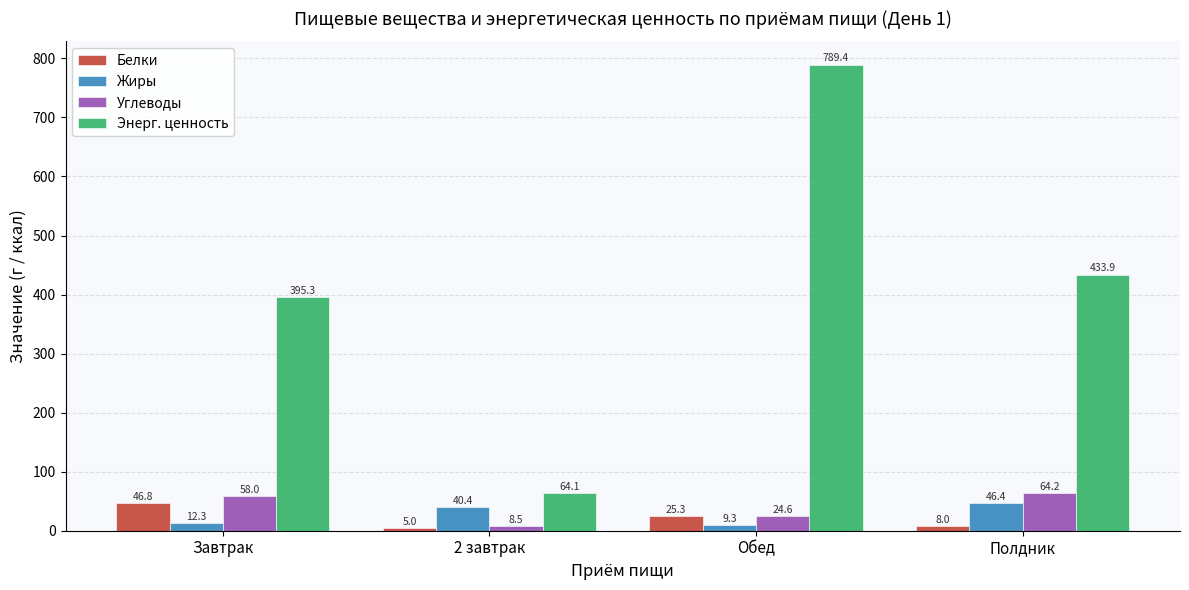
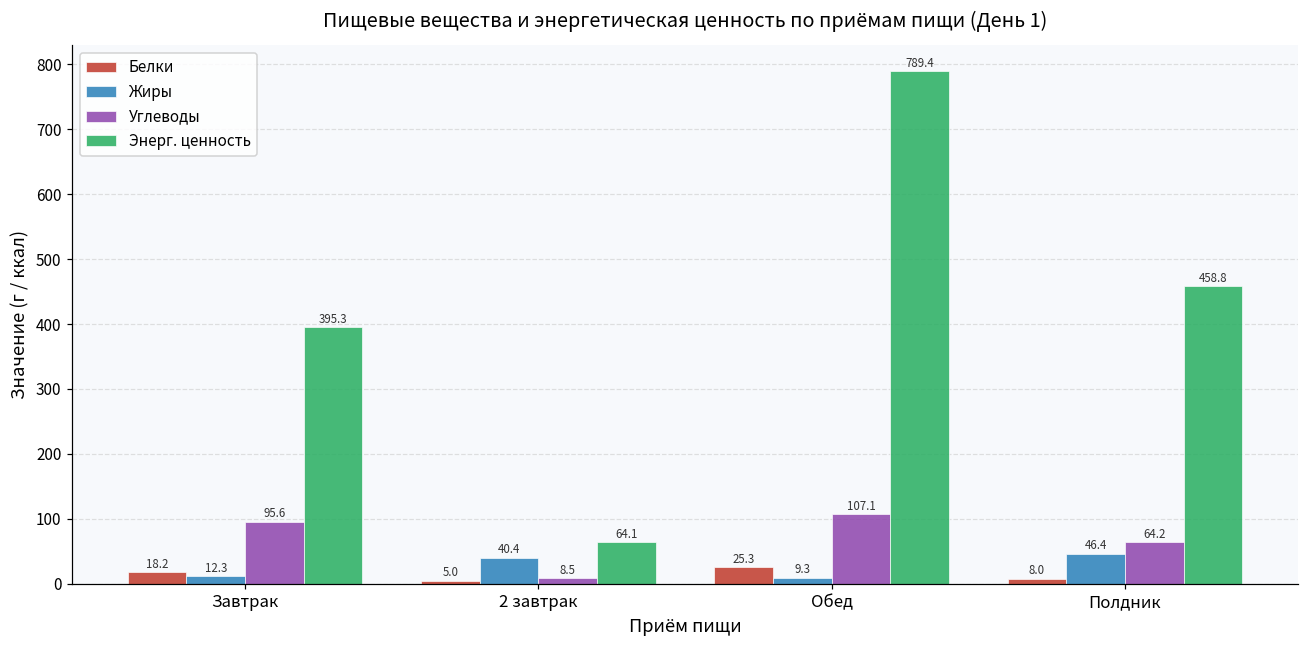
  {
    "Белки": {
-     "Завтрак": 46.8,
+     "Завтрак": 18.2,
      "2 завтрак": 5.0,
      "Обед": 25.3,
      "Полдник": 8.0
    },
    "Жиры": {
      "Завтрак": 12.3,
      "2 завтрак": 40.4,
      "Обед": 9.3,
      "Полдник": 46.4
    },
    "Углеводы": {
-     "Завтрак": 58.0,
+     "Завтрак": 95.6,
      "2 завтрак": 8.5,
-     "Обед": 24.6,
+     "Обед": 107.1,
      "Полдник": 64.2
    },
    "Энерг. ценность": {
      "Завтрак": 395.3,
      "2 завтрак": 64.1,
      "Обед": 789.4,
-     "Полдник": 433.9
+     "Полдник": 458.8
    }
  }
